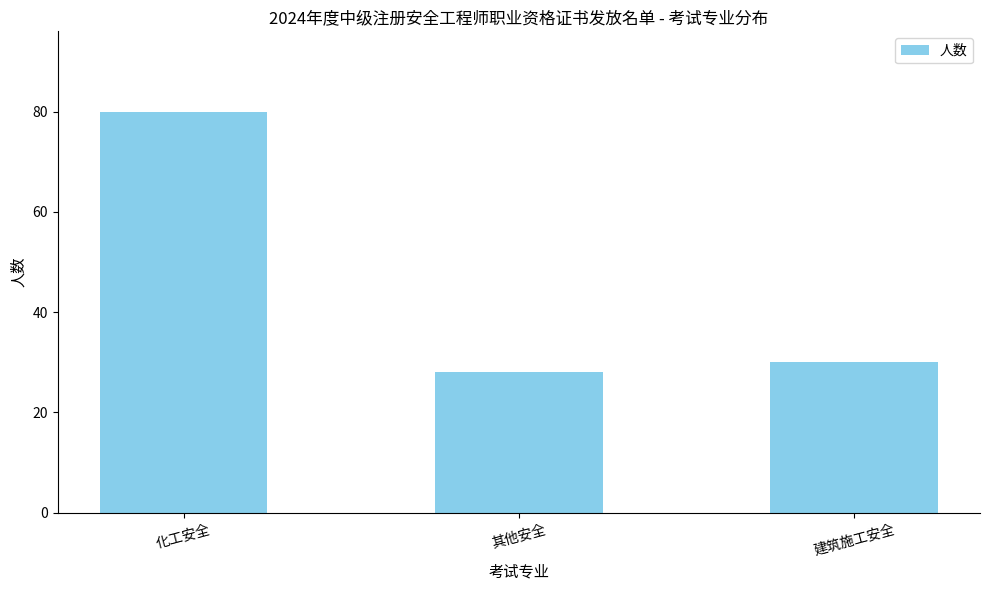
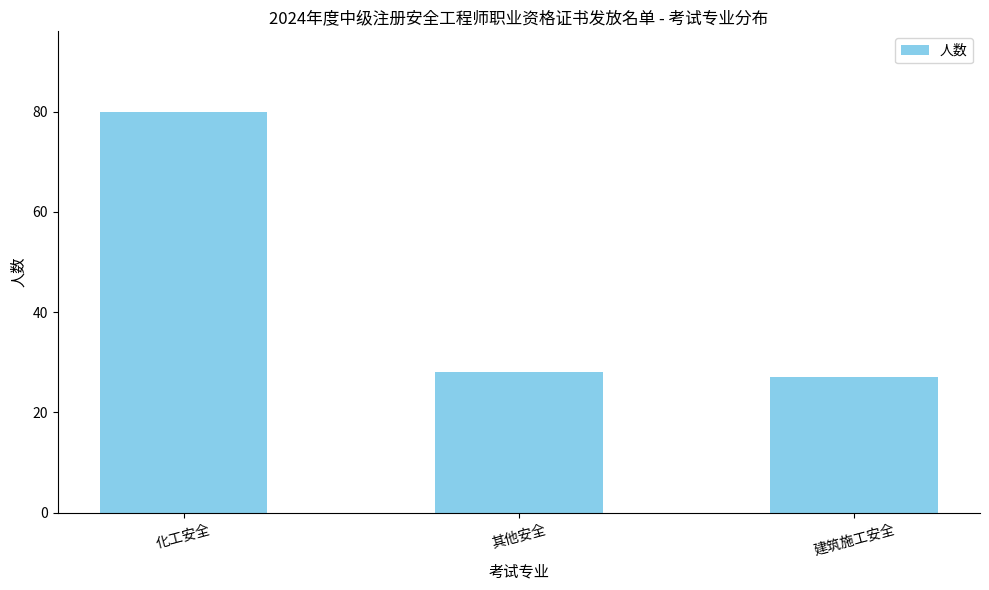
  {
    "化工安全": 80,
    "其他安全": 28,
-   "建筑施工安全": 30
+   "建筑施工安全": 27
  }
